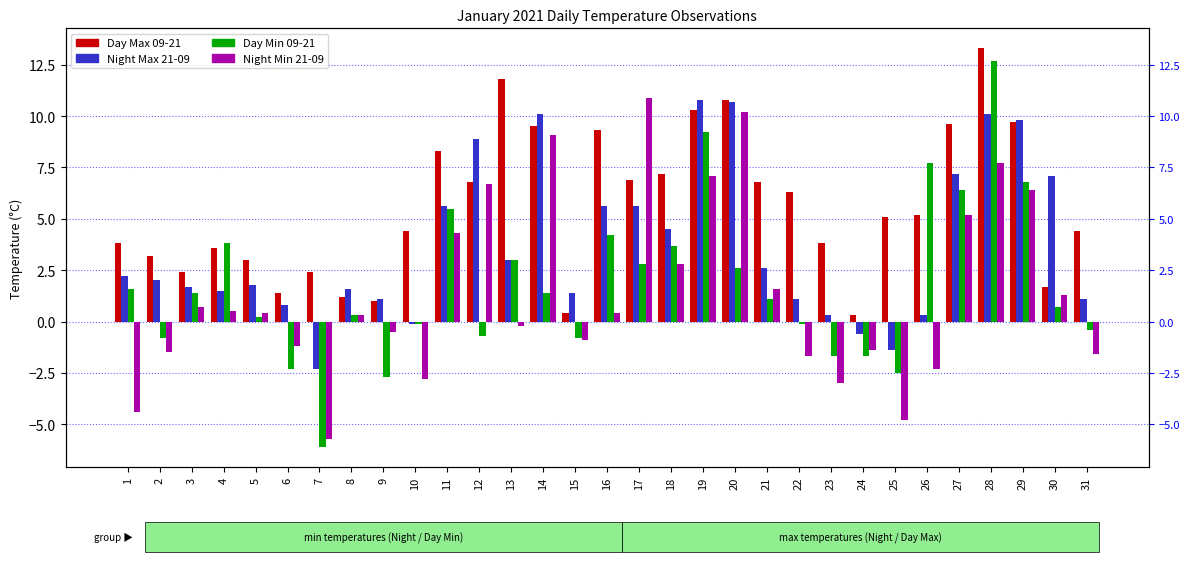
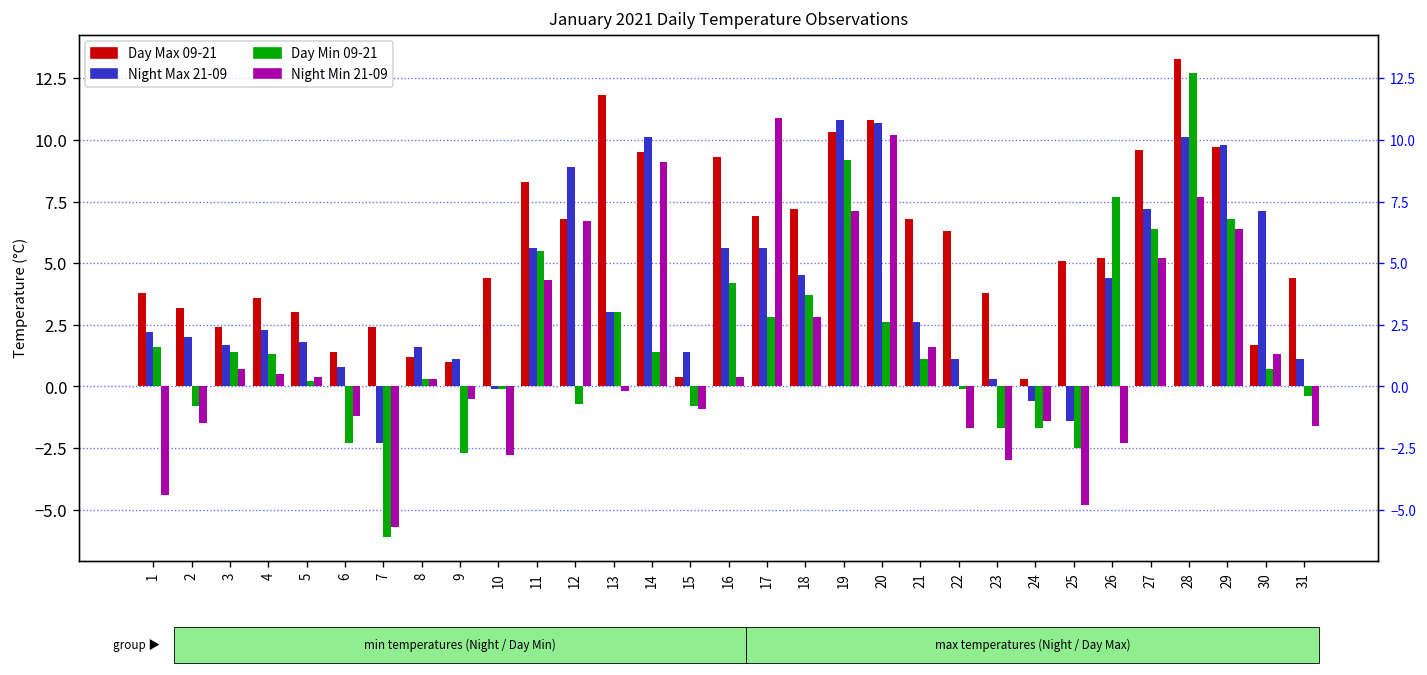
  {
    "Day Max 09-21": {
      "1": 3.8,
      "2": 3.2,
      "3": 2.4,
      "4": 3.6,
      "5": 3.0,
      "6": 1.4,
      "7": 2.4,
      "8": 1.2,
      "9": 1.0,
      "10": 4.4,
      "11": 8.3,
      "12": 6.8,
      "13": 11.8,
      "14": 9.5,
      "15": 0.4,
      "16": 9.3,
      "17": 6.9,
      "18": 7.2,
      "19": 10.3,
      "20": 10.8,
      "21": 6.8,
      "22": 6.3,
      "23": 3.8,
      "24": 0.3,
      "25": 5.1,
      "26": 5.2,
      "27": 9.6,
      "28": 13.3,
      "29": 9.7,
      "30": 1.7,
      "31": 4.4
    },
    "Night Max 21-09": {
      "1": 2.2,
      "2": 2.0,
      "3": 1.7,
-     "4": 1.5,
+     "4": 2.3,
      "5": 1.8,
      "6": 0.8,
      "7": -2.3,
      "8": 1.6,
      "9": 1.1,
      "11": 5.6,
      "12": 8.9,
      "13": 3.0,
      "14": 10.1,
      "15": 1.4,
      "16": 5.6,
      "17": 5.6,
      "18": 4.5,
      "19": 10.8,
      "20": 10.7,
      "21": 2.6,
      "22": 1.1,
      "23": 0.3,
      "24": -0.6,
      "25": -1.4,
-     "26": 0.3,
+     "26": 4.4,
      "27": 7.2,
      "28": 10.1,
      "29": 9.8,
      "30": 7.1,
      "31": 1.1
    },
    "Day Min 09-21": {
      "1": 1.6,
      "2": -0.8,
      "3": 1.4,
-     "4": 3.8,
+     "4": 1.3,
      "5": 0.2,
      "6": -2.3,
      "7": -6.1,
      "8": 0.3,
      "9": -2.7,
      "11": 5.5,
      "12": -0.7,
      "13": 3.0,
      "14": 1.4,
      "15": -0.8,
      "16": 4.2,
      "17": 2.8,
      "18": 3.7,
      "19": 9.2,
      "20": 2.6,
      "21": 1.1,
      "23": -1.7,
      "24": -1.7,
      "25": -2.5,
      "26": 7.7,
      "27": 6.4,
      "28": 12.7,
      "29": 6.8,
      "30": 0.7,
      "31": -0.4
    },
    "Night Min 21-09": {
      "1": -4.4,
      "2": -1.5,
      "3": 0.7,
      "4": 0.5,
      "5": 0.4,
      "6": -1.2,
      "7": -5.7,
      "8": 0.3,
      "9": -0.5,
      "10": -2.8,
      "11": 4.3,
      "12": 6.7,
      "13": -0.2,
      "14": 9.1,
      "15": -0.9,
      "16": 0.4,
      "17": 10.9,
      "18": 2.8,
      "19": 7.1,
      "20": 10.2,
      "21": 1.6,
      "22": -1.7,
      "23": -3.0,
      "24": -1.4,
      "25": -4.8,
      "26": -2.3,
      "27": 5.2,
      "28": 7.7,
      "29": 6.4,
      "30": 1.3,
      "31": -1.6
    }
  }
